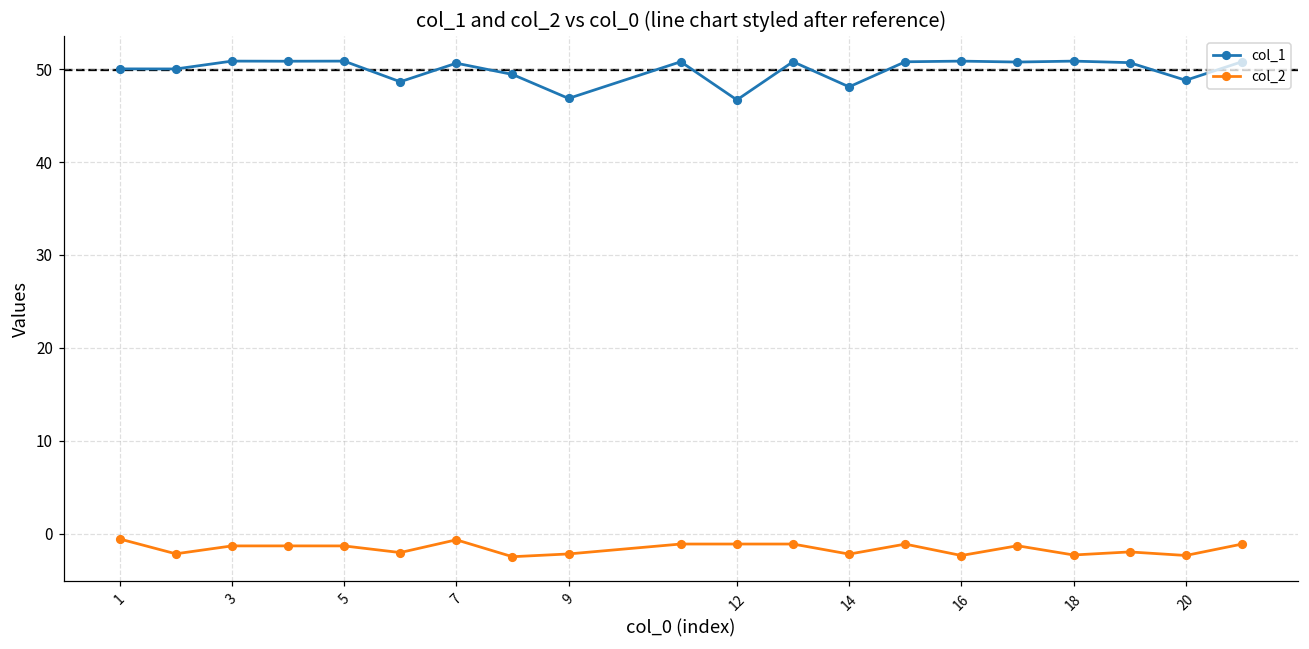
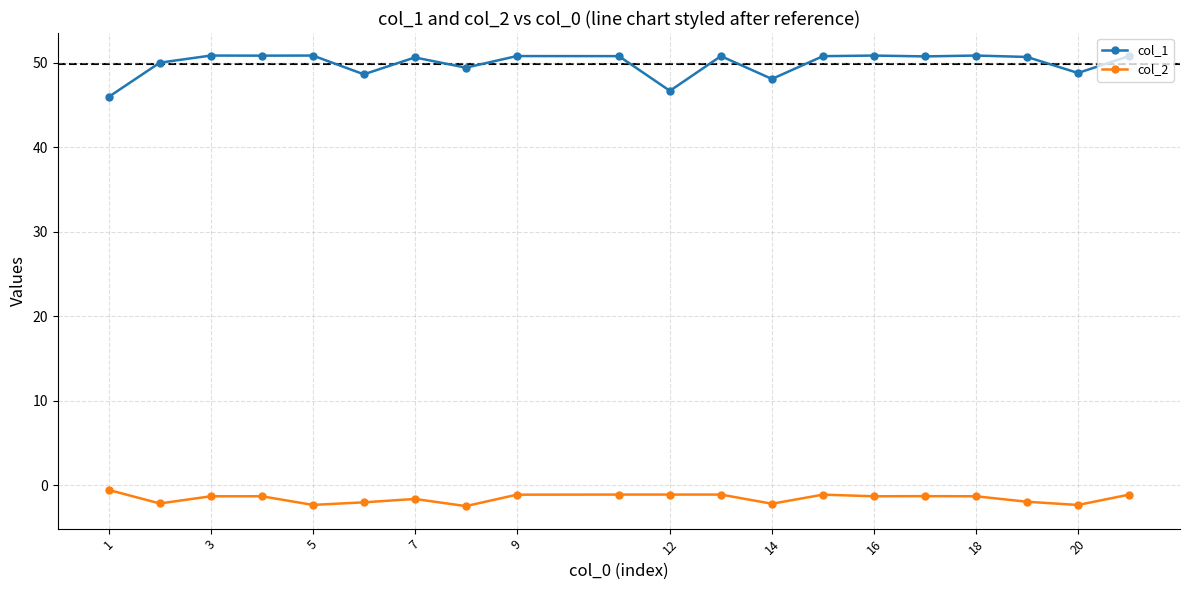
  {
    "col_1": {
-     "1": 50,
+     "1": 46,
      "3": 51,
      "5": 51,
      "7": 51,
-     "9": 47,
+     "9": 51,
      "12": 47,
      "14": 48,
      "16": 51,
      "18": 51,
      "20": 49
    },
    "col_2": {
      "1": -1,
      "3": -1,
-     "5": -1,
-     "7": -1,
-     "9": -2,
+     "5": -2,
+     "7": -2,
+     "9": -1,
      "12": -1,
      "14": -2,
-     "16": -2,
-     "18": -2,
+     "16": -1,
+     "18": -1,
      "20": -2
    }
  }
